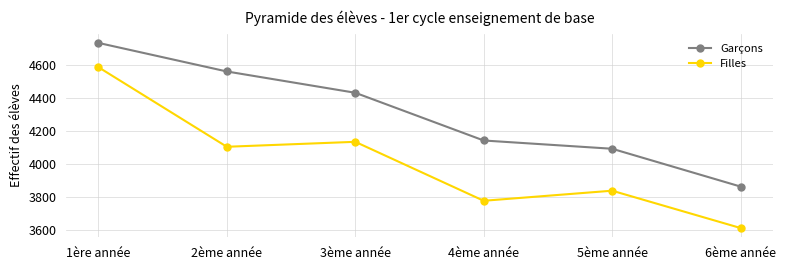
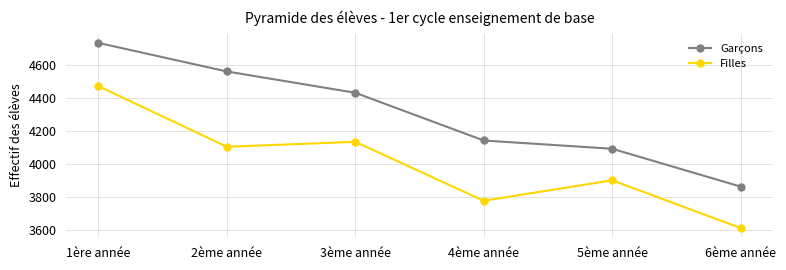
  {
    "Garçons": {
      "1ère année": 4740,
      "2ème année": 4560,
      "3ème année": 4430,
      "4ème année": 4150,
      "5ème année": 4100,
      "6ème année": 3870
    },
    "Filles": {
-     "1ère année": 4590,
+     "1ère année": 4470,
      "2ème année": 4110,
      "3ème année": 4140,
      "4ème année": 3780,
-     "5ème année": 3840,
+     "5ème année": 3900,
      "6ème année": 3620
    }
  }
